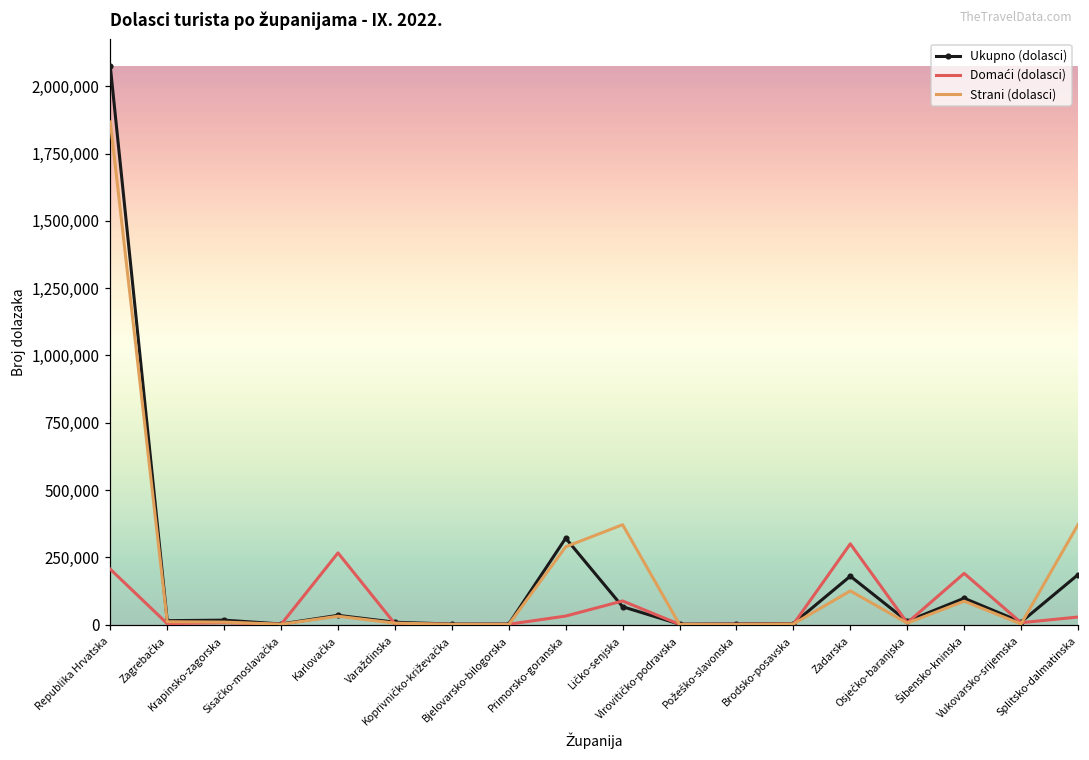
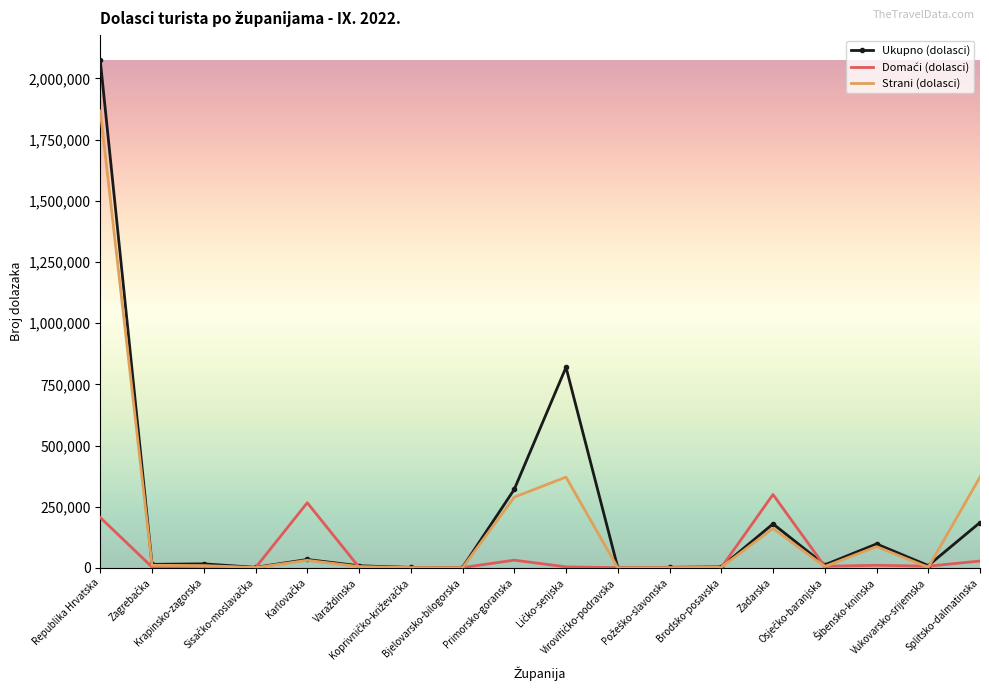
  {
    "Ukupno (dolasci)": {
      "Republika Hrvatska": "2,070,000",
      "Primorsko-goranska": "320,000",
-     "Ličko-senjska": "70,000",
+     "Ličko-senjska": "820,000",
      "Zadarska": "180,000",
      "Šibensko-kninska": "100,000",
      "Splitsko-dalmatinska": "190,000"
    },
    "Domaći (dolasci)": {
      "Republika Hrvatska": "210,000",
      "Karlovačka": "270,000",
      "Primorsko-goranska": "30,000",
-     "Ličko-senjska": "90,000",
+     "Ličko-senjska": "0",
      "Zadarska": "300,000",
-     "Šibensko-kninska": "190,000",
+     "Šibensko-kninska": "10,000",
      "Splitsko-dalmatinska": "30,000"
    },
    "Strani (dolasci)": {
      "Republika Hrvatska": "1,870,000",
      "Primorsko-goranska": "290,000",
      "Ličko-senjska": "370,000",
-     "Zadarska": "130,000",
+     "Zadarska": "160,000",
      "Šibensko-kninska": "90,000",
      "Splitsko-dalmatinska": "370,000"
    }
  }
